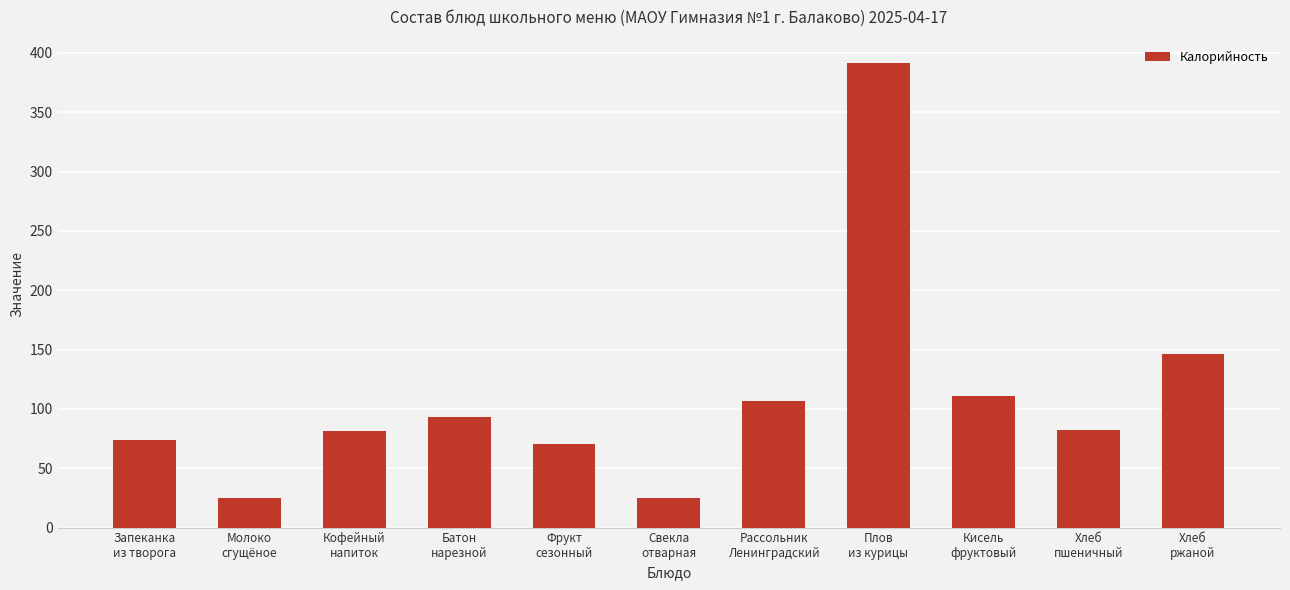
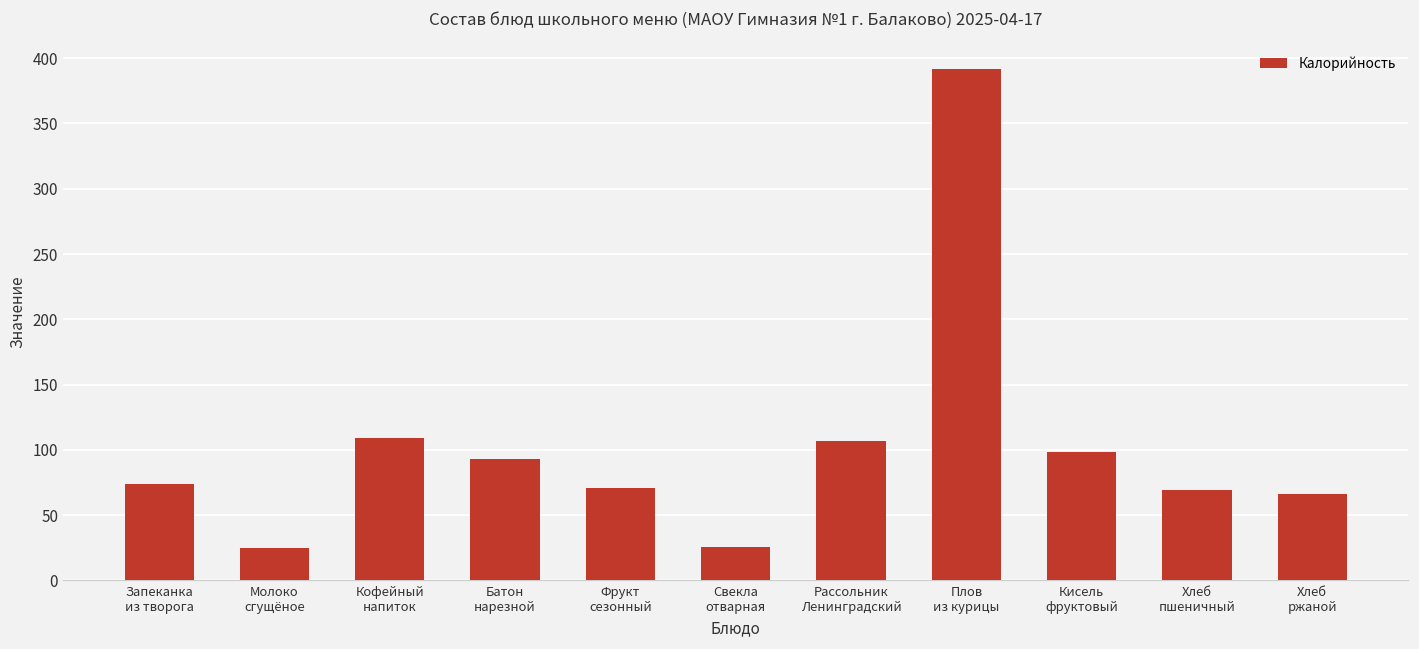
  {
    "Запеканка из творога": 74,
    "Молоко сгущёное": 25,
-   "Кофейный напиток": 81,
+   "Кофейный напиток": 109,
    "Батон нарезной": 93,
    "Фрукт сезонный": 71,
    "Свекла отварная": 25,
    "Рассольник Ленинградский": 106,
    "Плов из курицы": 392,
-   "Кисель фруктовый": 111,
-   "Хлеб пшеничный": 82,
-   "Хлеб ржаной": 146
+   "Кисель фруктовый": 98,
+   "Хлеб пшеничный": 69,
+   "Хлеб ржаной": 66
  }
